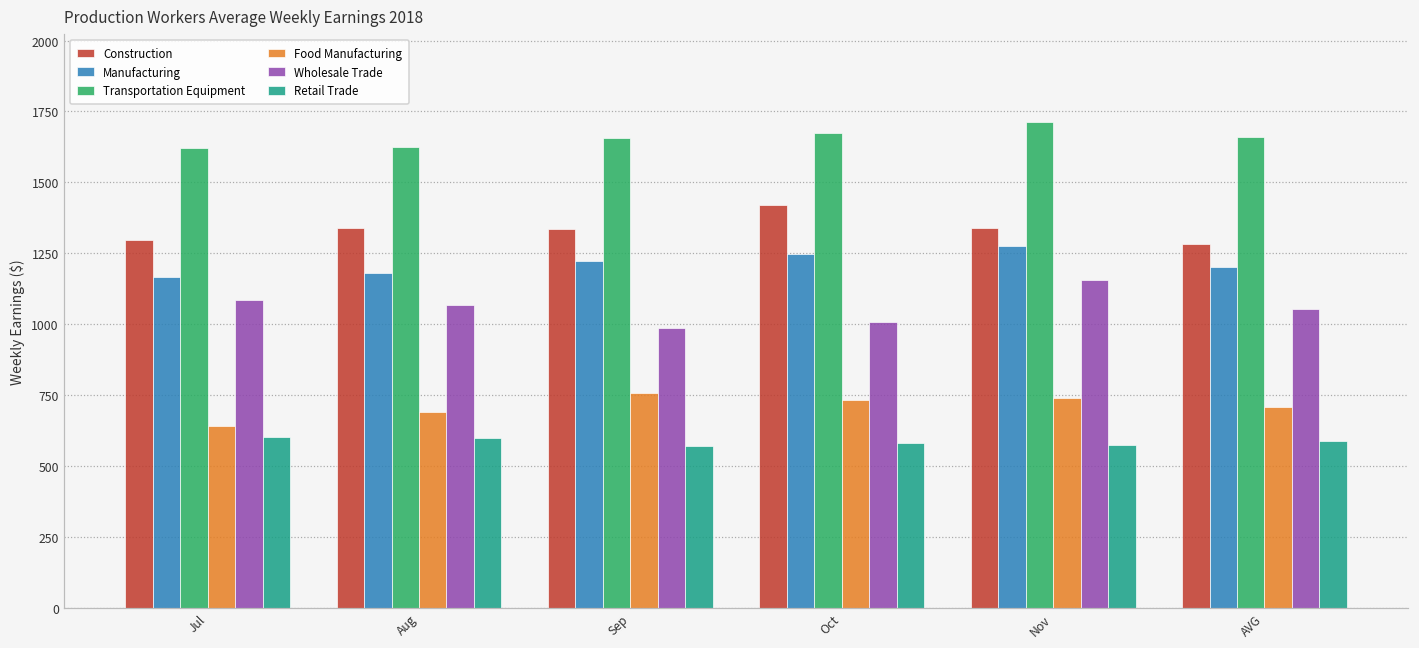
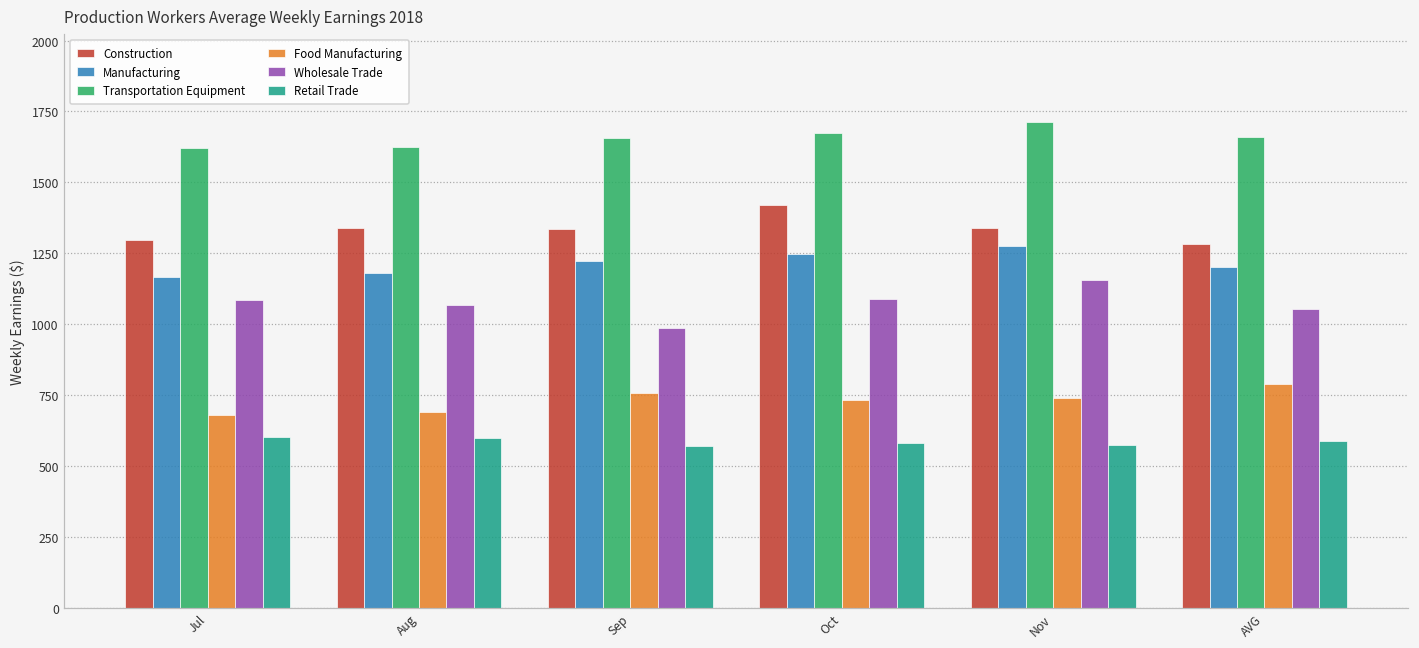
  {
    "Construction": {
      "Jul": 1290,
      "Aug": 1340,
      "Sep": 1330,
      "Oct": 1420,
      "Nov": 1340,
      "AVG": 1280
    },
    "Manufacturing": {
      "Jul": 1170,
      "Aug": 1180,
      "Sep": 1220,
      "Oct": 1250,
      "Nov": 1270,
      "AVG": 1200
    },
    "Food Manufacturing": {
-     "Jul": 640,
+     "Jul": 680,
      "Aug": 690,
      "Sep": 760,
      "Oct": 730,
      "Nov": 740,
-     "AVG": 710
+     "AVG": 790
    },
    "Wholesale Trade": {
      "Jul": 1090,
      "Aug": 1070,
      "Sep": 990,
-     "Oct": 1010,
+     "Oct": 1090,
      "Nov": 1160,
      "AVG": 1050
    }
  }
